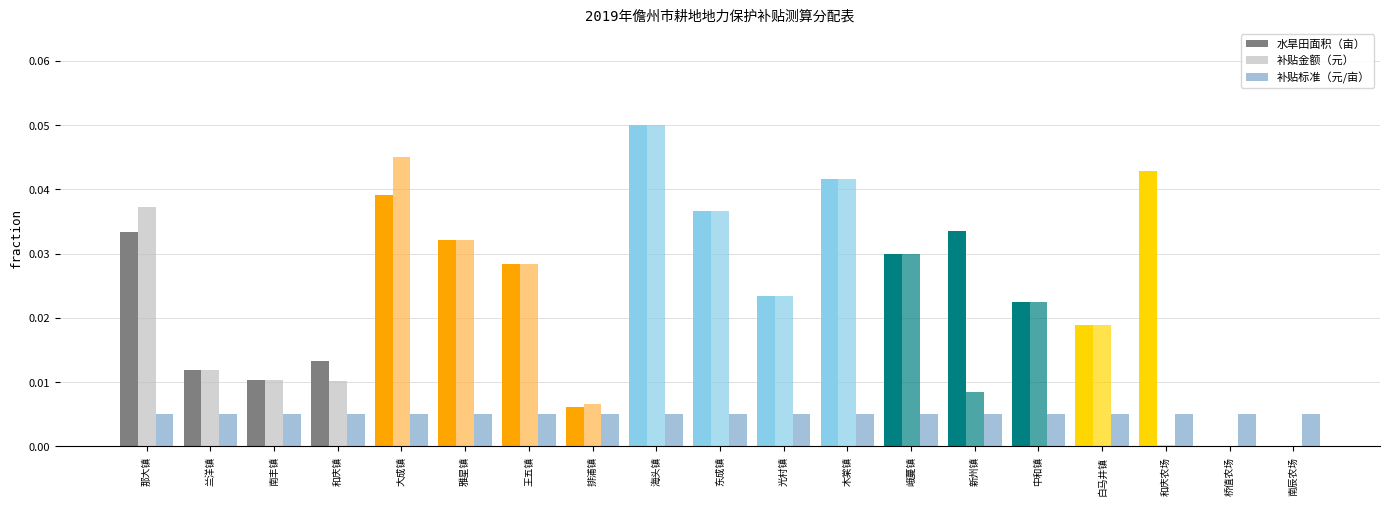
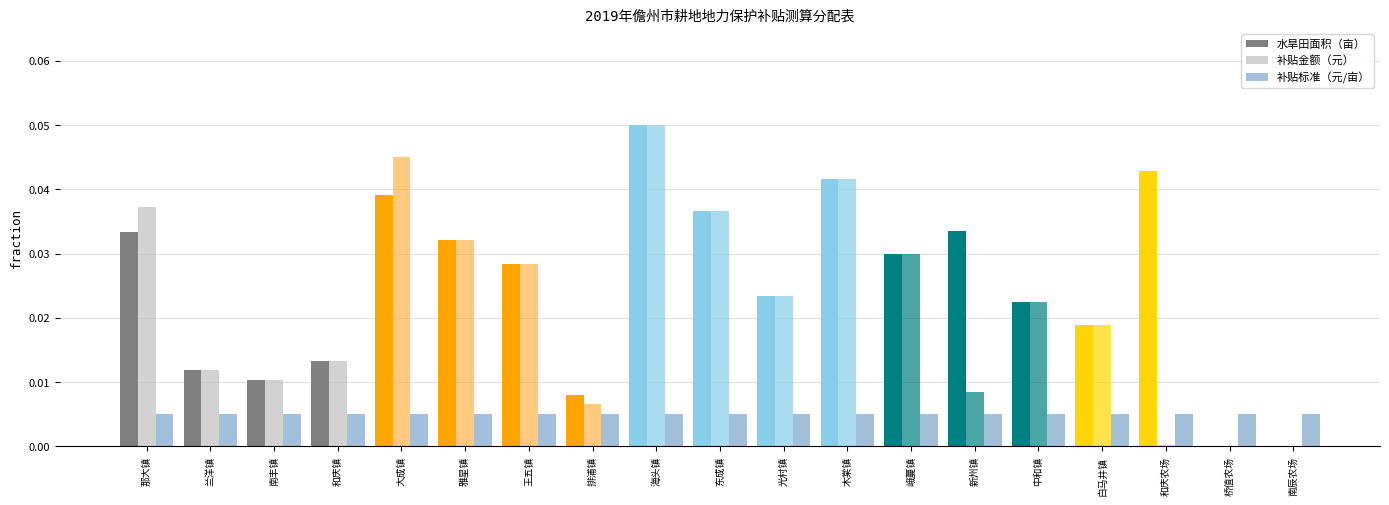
  {
    "水旱田面积（亩）": {
      "那大镇": 0.033,
      "兰洋镇": 0.012,
      "南丰镇": 0.010,
      "和庆镇": 0.013,
      "大成镇": 0.039,
      "雅星镇": 0.032,
      "王五镇": 0.028,
-     "排浦镇": 0.006,
+     "排浦镇": 0.008,
      "海头镇": 0.050,
      "东成镇": 0.037,
      "光村镇": 0.023,
      "木棠镇": 0.042,
      "峨蔓镇": 0.030,
      "新州镇": 0.034,
      "中和镇": 0.023,
      "白马井镇": 0.019,
      "和庆农场": 0.043
    },
    "补贴金额（元）": {
      "那大镇": 0.037,
      "兰洋镇": 0.012,
      "南丰镇": 0.010,
-     "和庆镇": 0.010,
+     "和庆镇": 0.013,
      "大成镇": 0.045,
      "雅星镇": 0.032,
      "王五镇": 0.028,
      "排浦镇": 0.007,
      "海头镇": 0.050,
      "东成镇": 0.037,
      "光村镇": 0.023,
      "木棠镇": 0.042,
      "峨蔓镇": 0.030,
      "新州镇": 0.009,
      "中和镇": 0.023,
      "白马井镇": 0.019
    },
    "补贴标准（元/亩）": {
      "那大镇": 0.005,
      "兰洋镇": 0.005,
      "南丰镇": 0.005,
      "和庆镇": 0.005,
      "大成镇": 0.005,
      "雅星镇": 0.005,
      "王五镇": 0.005,
      "排浦镇": 0.005,
      "海头镇": 0.005,
      "东成镇": 0.005,
      "光村镇": 0.005,
      "木棠镇": 0.005,
      "峨蔓镇": 0.005,
      "新州镇": 0.005,
      "中和镇": 0.005,
      "白马井镇": 0.005,
      "和庆农场": 0.005,
      "桥值农场": 0.005,
      "南辰农场": 0.005
    }
  }
